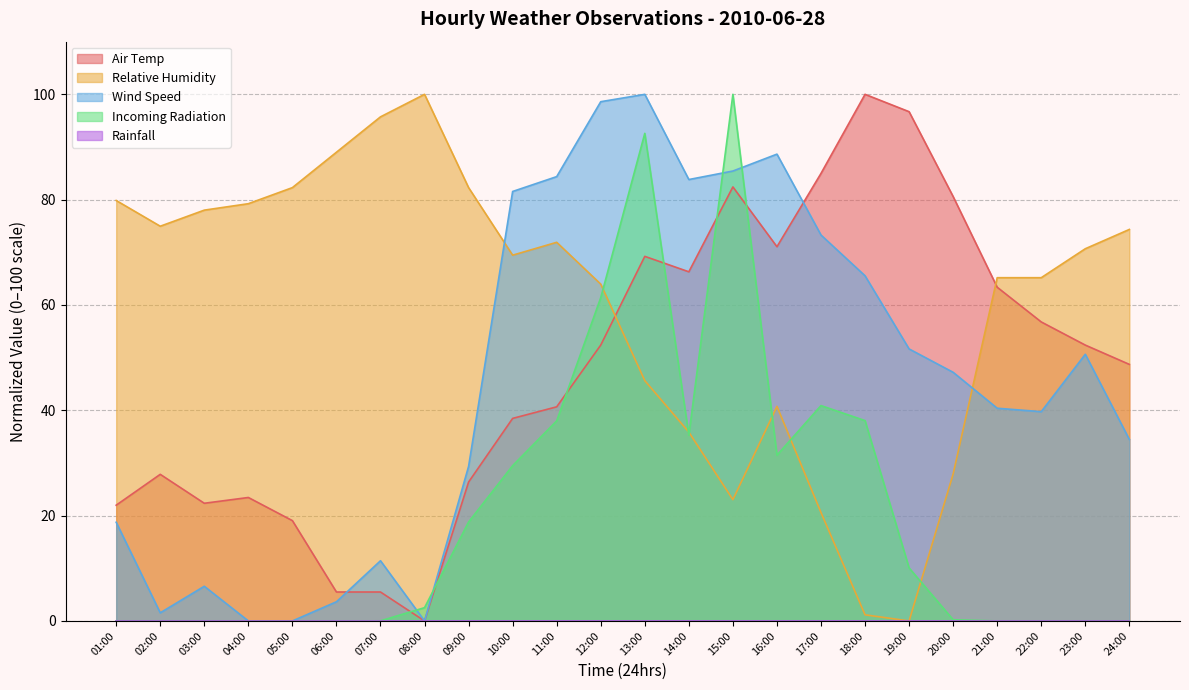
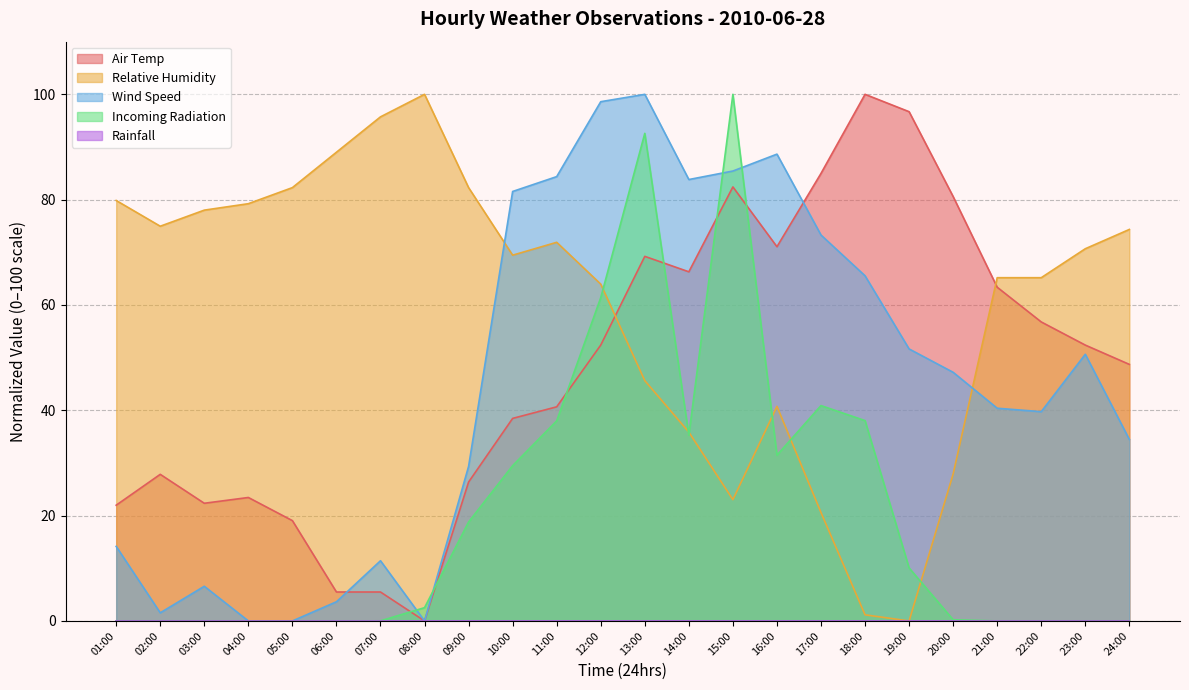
  {
    "Air Temp": {
      "01:00": 22,
      "02:00": 28,
      "03:00": 22,
      "04:00": 23,
      "05:00": 19,
      "06:00": 5,
      "07:00": 5,
      "09:00": 26,
      "10:00": 38,
      "11:00": 41,
      "12:00": 52,
      "13:00": 69,
      "14:00": 66,
      "15:00": 82,
      "16:00": 71,
      "17:00": 85,
      "18:00": 100,
      "19:00": 97,
      "20:00": 81,
      "21:00": 63,
      "22:00": 57,
      "23:00": 52,
      "24:00": 49
    },
    "Relative Humidity": {
      "01:00": 80,
      "02:00": 75,
      "03:00": 78,
      "04:00": 79,
      "05:00": 82,
      "06:00": 89,
      "07:00": 96,
      "08:00": 100,
      "09:00": 82,
      "10:00": 69,
      "11:00": 72,
      "12:00": 64,
      "13:00": 46,
      "14:00": 36,
      "15:00": 23,
      "16:00": 41,
      "17:00": 21,
      "18:00": 1,
      "20:00": 28,
      "21:00": 65,
      "22:00": 65,
      "23:00": 71,
      "24:00": 74
    },
    "Wind Speed": {
-     "01:00": 19,
+     "01:00": 14,
      "02:00": 2,
      "03:00": 7,
      "06:00": 4,
      "07:00": 11,
      "09:00": 29,
      "10:00": 82,
      "11:00": 84,
      "12:00": 99,
      "13:00": 100,
      "14:00": 84,
      "15:00": 85,
      "16:00": 89,
      "17:00": 73,
      "18:00": 66,
      "19:00": 52,
      "20:00": 47,
      "21:00": 40,
      "22:00": 40,
      "23:00": 51,
      "24:00": 34
    },
    "Incoming Radiation": {
      "08:00": 3,
      "09:00": 19,
      "10:00": 29,
      "11:00": 38,
      "12:00": 61,
      "13:00": 93,
      "14:00": 35,
      "15:00": 100,
      "16:00": 31,
      "17:00": 41,
      "18:00": 38,
      "19:00": 10
    },
    "Rainfall": {
      "09:00": 0,
      "10:00": 0,
      "11:00": 0,
      "12:00": 0,
      "13:00": 0,
      "14:00": 0,
      "15:00": 0,
      "16:00": 0,
      "17:00": 0,
      "18:00": 0
    }
  }
